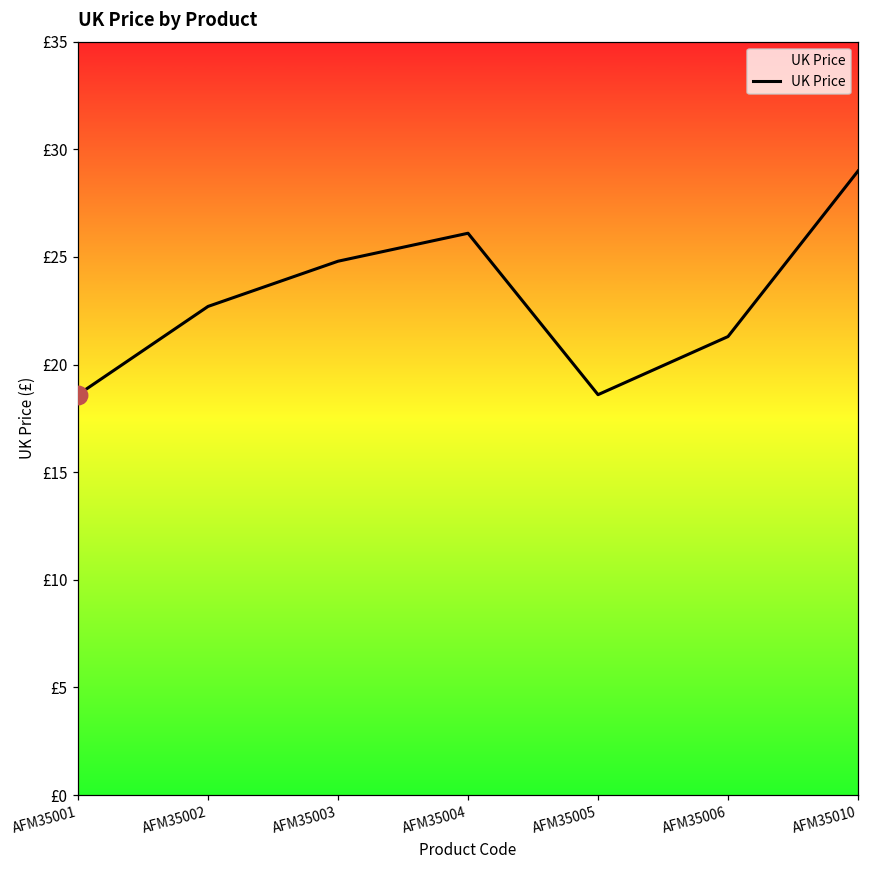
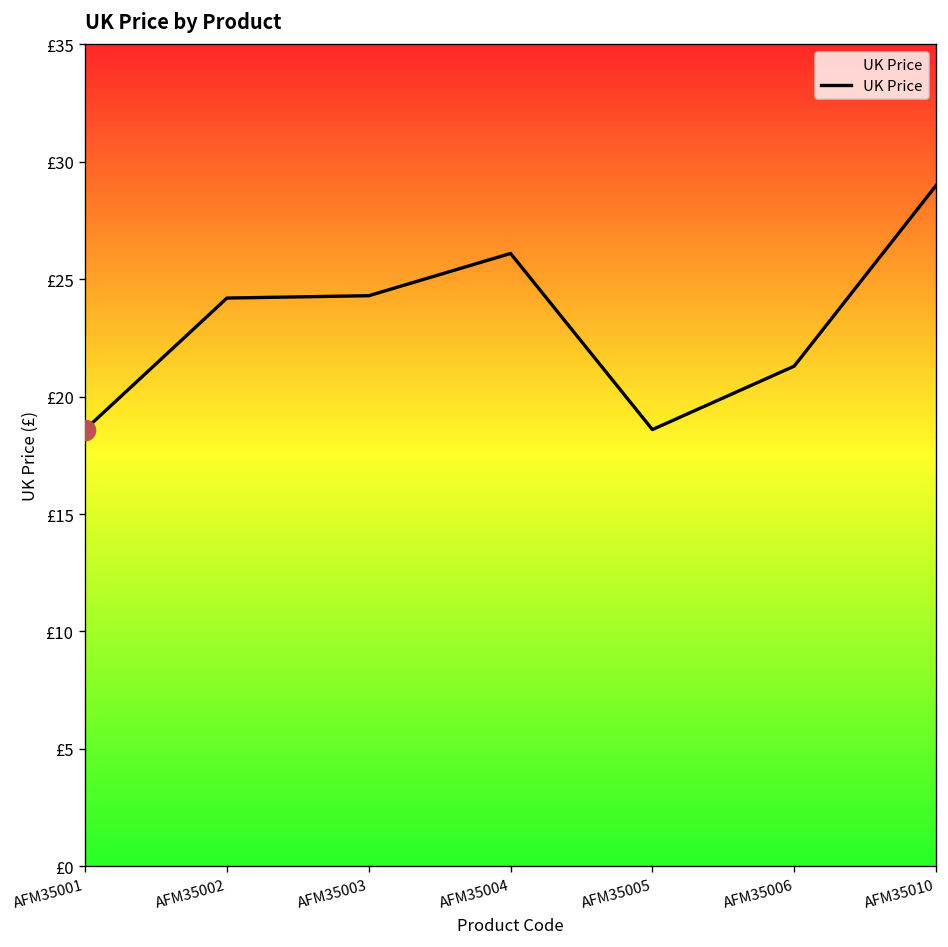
  {
    "UK Price": {
-     "AFM35002": "£22.7",
-     "AFM35003": "£24.8",
+     "AFM35002": "£24.2",
+     "AFM35003": "£24.3",
      "AFM35004": "£26.1",
      "AFM35005": "£18.6",
      "AFM35006": "£21.3",
      "AFM35010": "£29.0"
    }
  }
